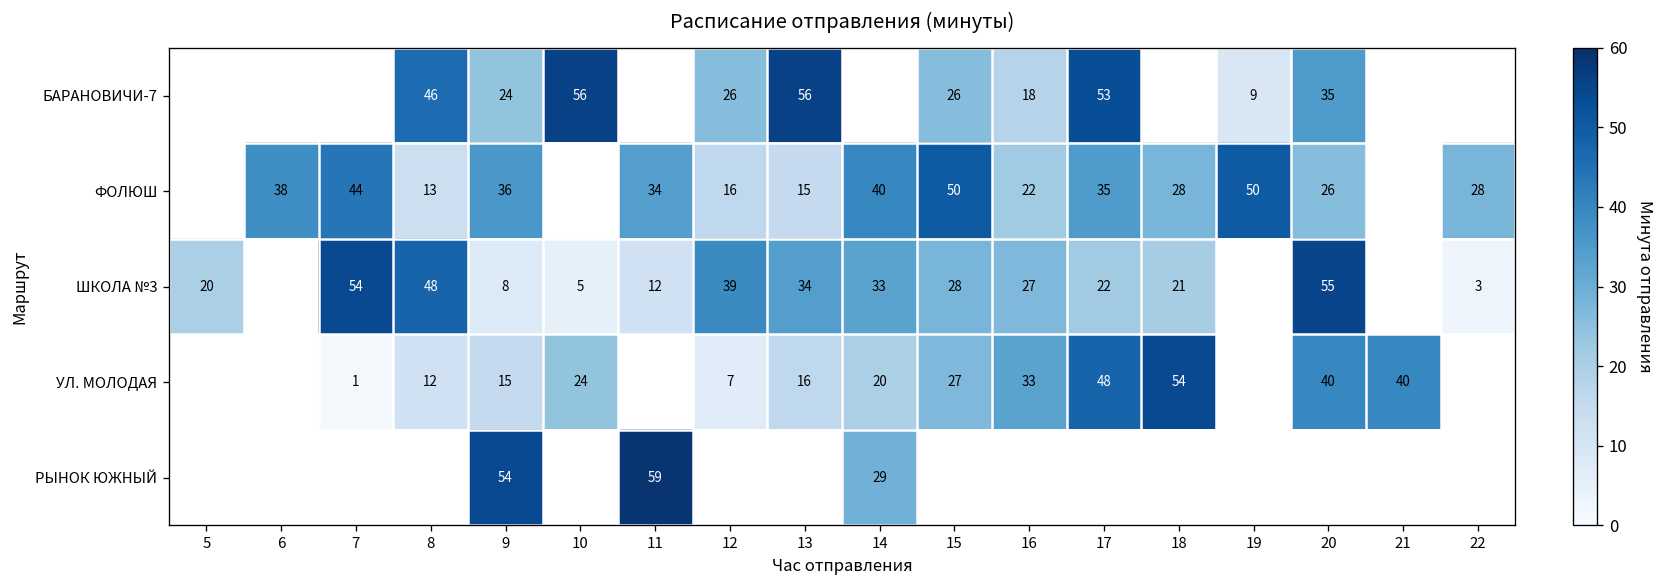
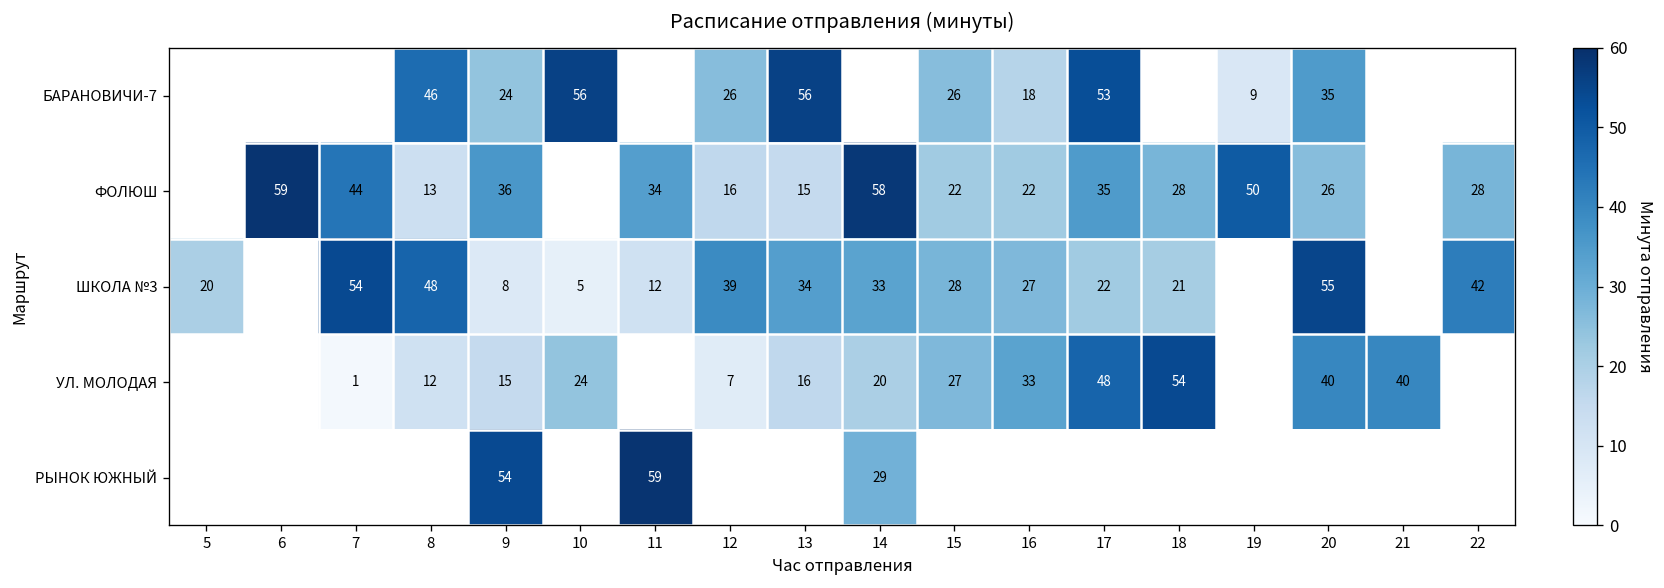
  {
    "БАРАНОВИЧИ-7": {
      "8": 46,
      "9": 24,
      "10": 56,
      "12": 26,
      "13": 56,
      "15": 26,
      "16": 18,
      "17": 53,
      "19": 9,
      "20": 35
    },
    "ФОЛЮШ": {
-     "6": 38,
+     "6": 59,
      "7": 44,
      "8": 13,
      "9": 36,
      "11": 34,
      "12": 16,
      "13": 15,
-     "14": 40,
-     "15": 50,
+     "14": 58,
+     "15": 22,
      "16": 22,
      "17": 35,
      "18": 28,
      "19": 50,
      "20": 26,
      "22": 28
    },
    "ШКОЛА №3": {
      "5": 20,
      "7": 54,
      "8": 48,
      "9": 8,
      "10": 5,
      "11": 12,
      "12": 39,
      "13": 34,
      "14": 33,
      "15": 28,
      "16": 27,
      "17": 22,
      "18": 21,
      "20": 55,
-     "22": 3
+     "22": 42
    },
    "УЛ. МОЛОДАЯ": {
      "7": 1,
      "8": 12,
      "9": 15,
      "10": 24,
      "12": 7,
      "13": 16,
      "14": 20,
      "15": 27,
      "16": 33,
      "17": 48,
      "18": 54,
      "20": 40,
      "21": 40
    },
    "РЫНОК ЮЖНЫЙ": {
      "9": 54,
      "11": 59,
      "14": 29
    }
  }
